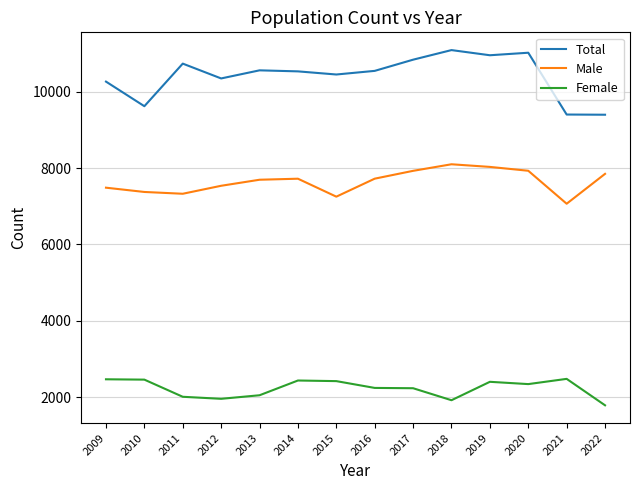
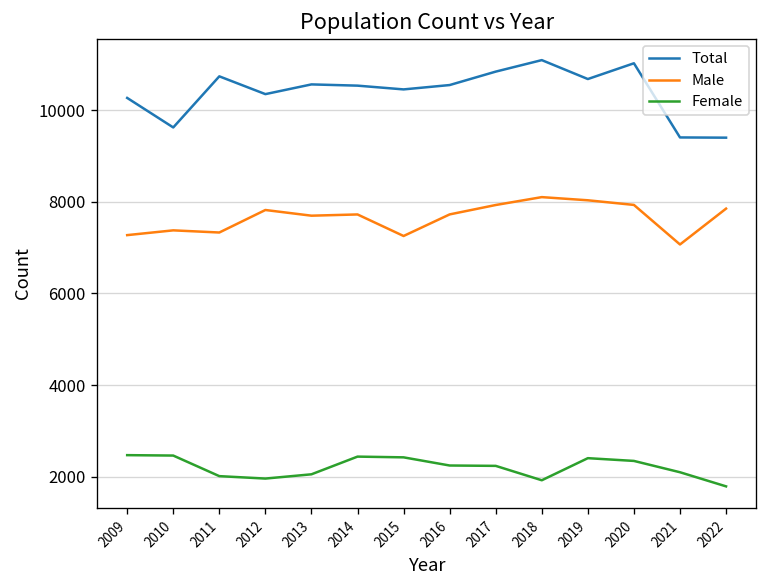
  {
    "Total": {
      "2009": 10300,
      "2010": 9600,
      "2011": 10700,
      "2012": 10300,
      "2013": 10600,
      "2014": 10500,
      "2015": 10500,
      "2016": 10500,
      "2017": 10800,
      "2018": 11100,
-     "2019": 11000,
+     "2019": 10700,
      "2020": 11000,
      "2021": 9400,
      "2022": 9400
    },
    "Male": {
-     "2009": 7500,
+     "2009": 7300,
      "2010": 7400,
      "2011": 7300,
-     "2012": 7500,
+     "2012": 7800,
      "2013": 7700,
      "2014": 7700,
      "2015": 7300,
      "2016": 7700,
      "2017": 7900,
      "2018": 8100,
      "2019": 8000,
      "2020": 7900,
      "2021": 7100,
      "2022": 7800
    },
    "Female": {
      "2009": 2500,
      "2010": 2500,
      "2011": 2000,
      "2012": 2000,
      "2013": 2100,
      "2014": 2400,
      "2015": 2400,
      "2016": 2200,
      "2017": 2200,
      "2018": 1900,
      "2019": 2400,
      "2020": 2300,
-     "2021": 2500,
+     "2021": 2100,
      "2022": 1800
    }
  }
